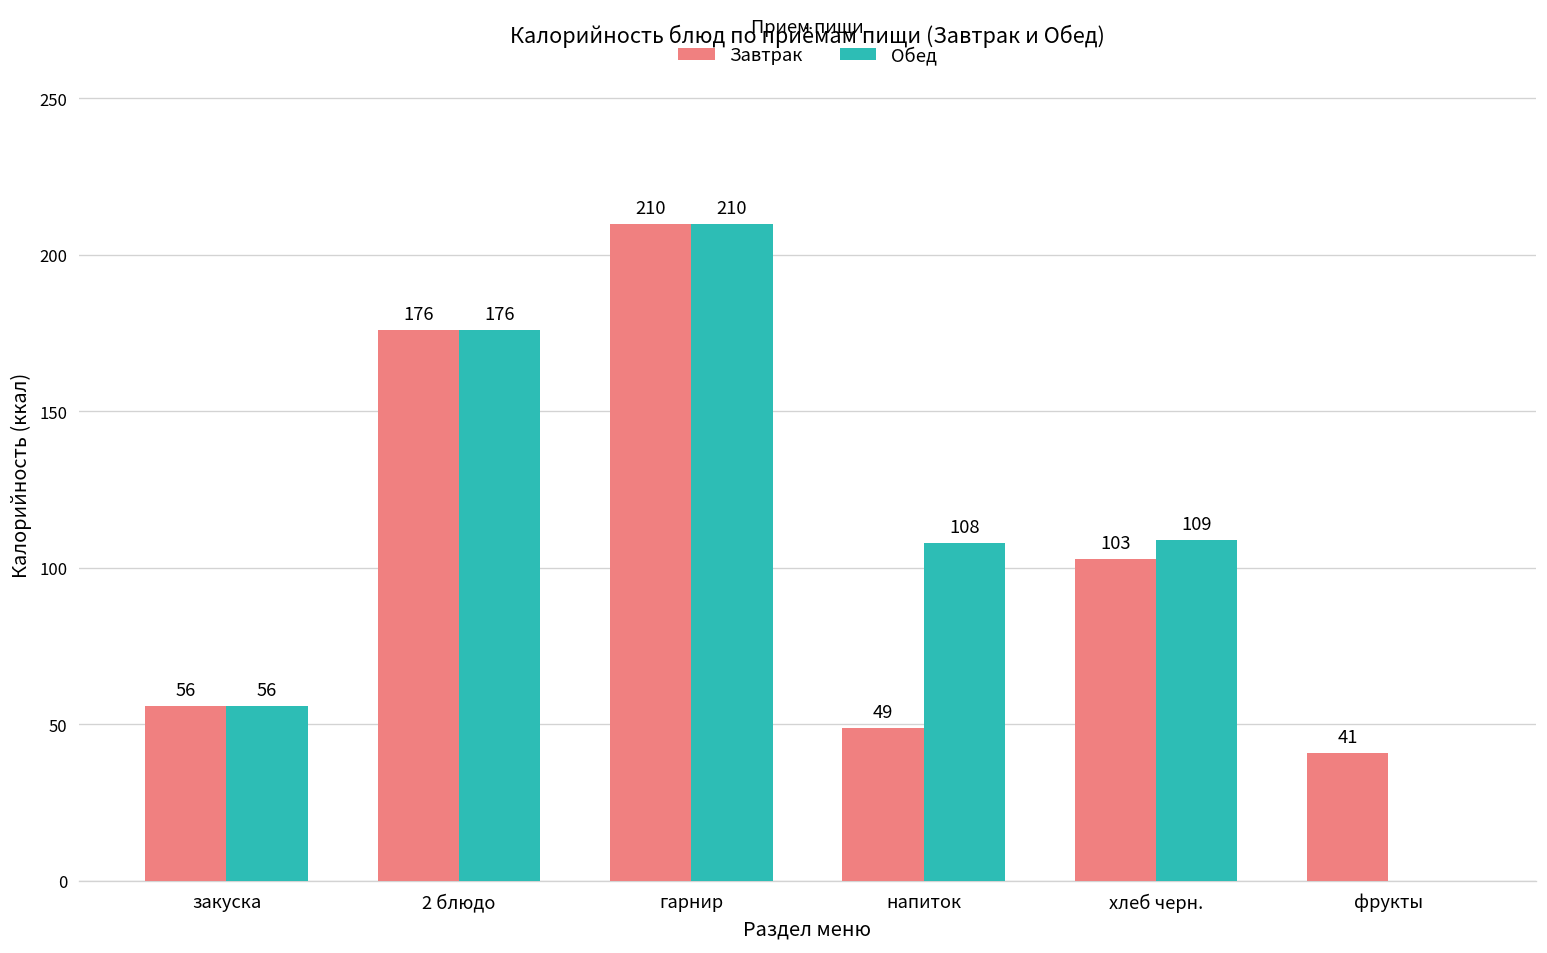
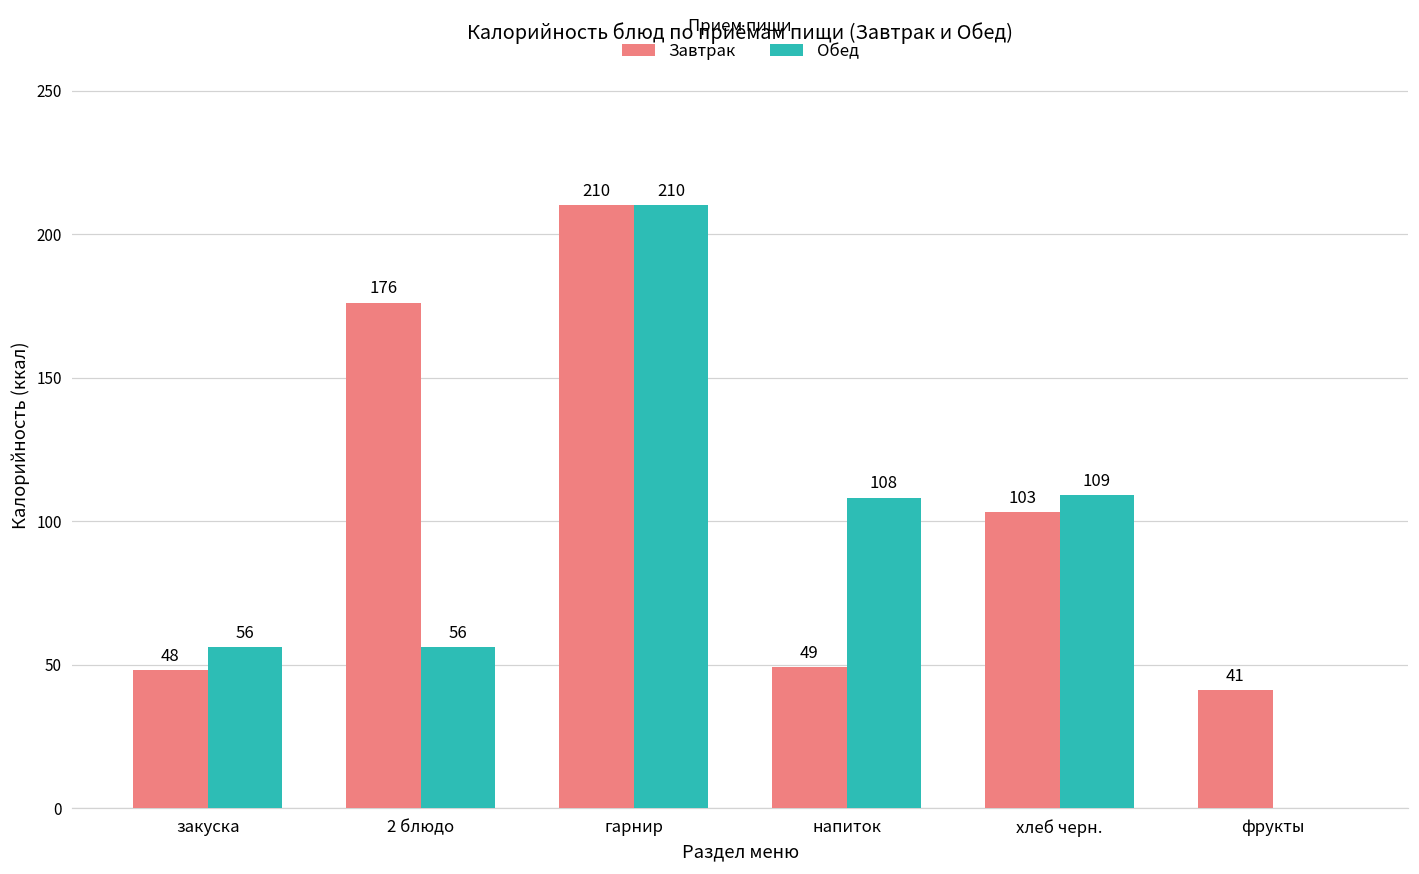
  {
    "Завтрак": {
-     "закуска": 56,
+     "закуска": 48,
      "2 блюдо": 176,
      "гарнир": 210,
      "напиток": 49,
      "хлеб черн.": 103,
      "фрукты": 41
    },
    "Обед": {
      "закуска": 56,
-     "2 блюдо": 176,
+     "2 блюдо": 56,
      "гарнир": 210,
      "напиток": 108,
      "хлеб черн.": 109
    }
  }
